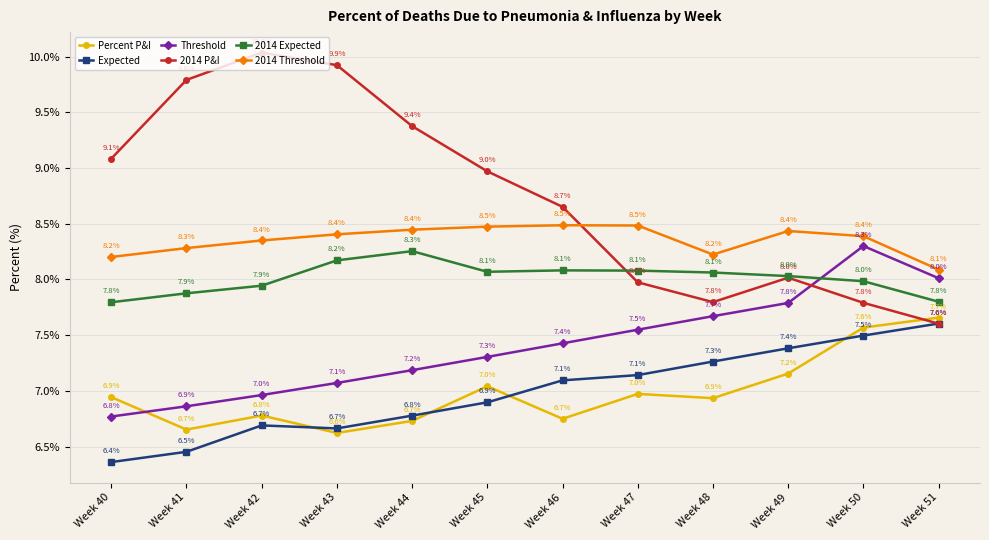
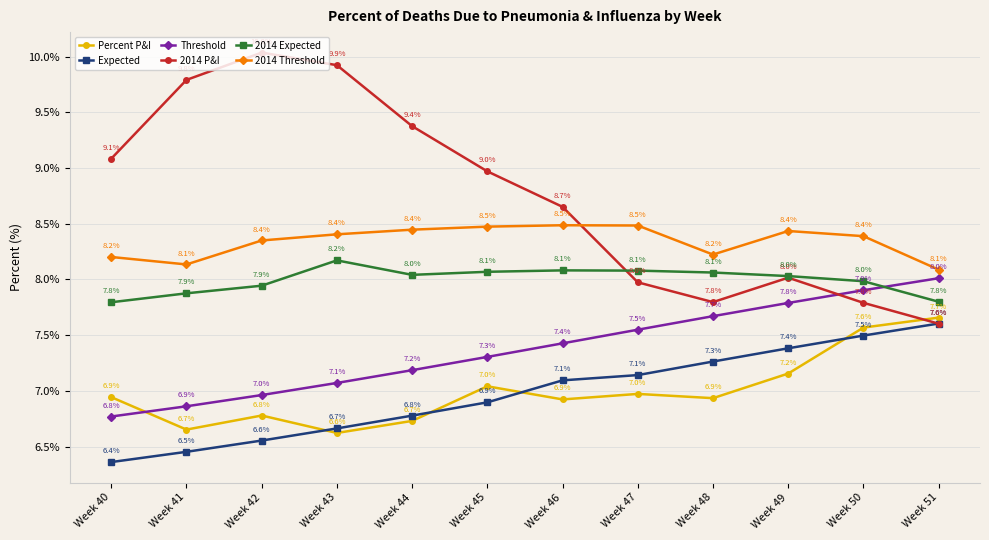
  {
    "Percent P&I": {
      "Week 40": "6.9%",
      "Week 41": "6.7%",
      "Week 42": "6.8%",
      "Week 45": "7.0%",
-     "Week 46": "6.7%",
+     "Week 46": "6.9%",
      "Week 47": "7.0%",
      "Week 48": "6.9%",
      "Week 49": "7.2%",
      "Week 50": "7.6%"
    },
    "Expected": {
      "Week 40": "6.4%",
      "Week 41": "6.5%",
-     "Week 42": "6.7%",
+     "Week 42": "6.6%",
      "Week 46": "7.1%",
      "Week 47": "7.1%",
      "Week 48": "7.3%",
      "Week 49": "7.4%"
    },
    "Threshold": {
      "Week 40": "6.8%",
      "Week 41": "6.9%",
      "Week 42": "7.0%",
      "Week 43": "7.1%",
      "Week 44": "7.2%",
      "Week 45": "7.3%",
      "Week 46": "7.4%",
      "Week 47": "7.5%",
      "Week 49": "7.8%",
-     "Week 50": "8.3%"
+     "Week 50": "7.9%"
    },
    "2014 P&I": {
      "Week 40": "9.1%",
      "Week 44": "9.4%",
      "Week 45": "9.0%",
      "Week 46": "8.7%",
      "Week 48": "7.8%",
      "Week 50": "7.8%"
    },
    "2014 Expected": {
      "Week 40": "7.8%",
      "Week 41": "7.9%",
      "Week 42": "7.9%",
      "Week 43": "8.2%",
-     "Week 44": "8.3%",
+     "Week 44": "8.0%",
      "Week 45": "8.1%",
      "Week 46": "8.1%",
      "Week 47": "8.1%",
      "Week 48": "8.1%",
      "Week 50": "8.0%",
      "Week 51": "7.8%"
    },
    "2014 Threshold": {
      "Week 40": "8.2%",
-     "Week 41": "8.3%",
+     "Week 41": "8.1%",
      "Week 42": "8.4%",
      "Week 43": "8.4%",
      "Week 44": "8.4%",
      "Week 45": "8.5%",
      "Week 46": "8.5%",
      "Week 47": "8.5%",
      "Week 48": "8.2%",
      "Week 49": "8.4%",
      "Week 50": "8.4%",
      "Week 51": "8.1%"
    }
  }
